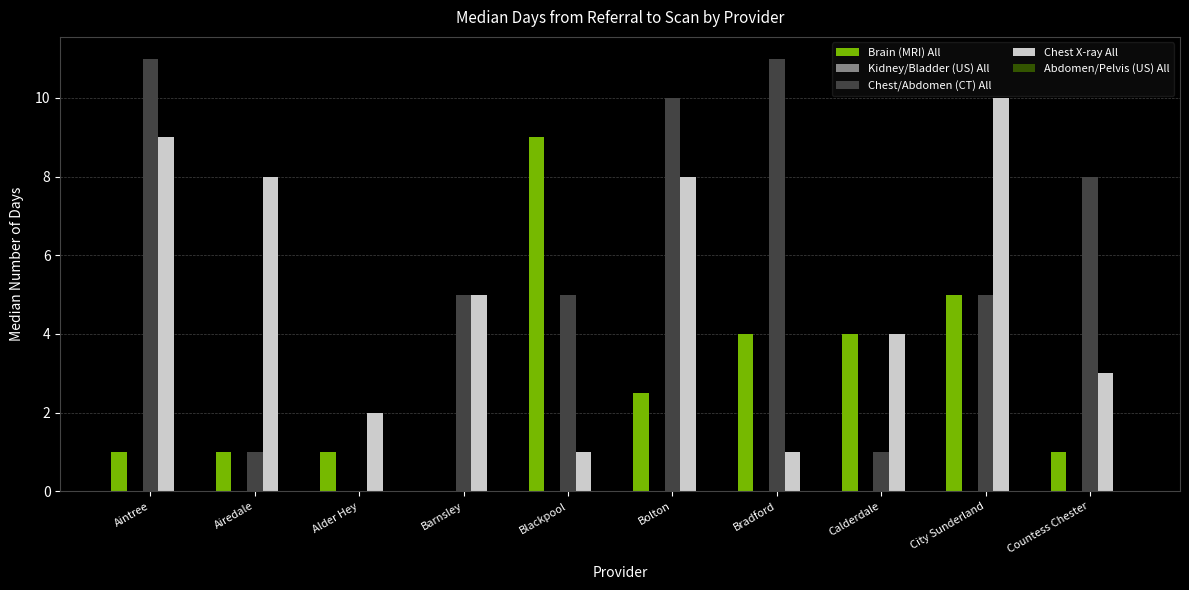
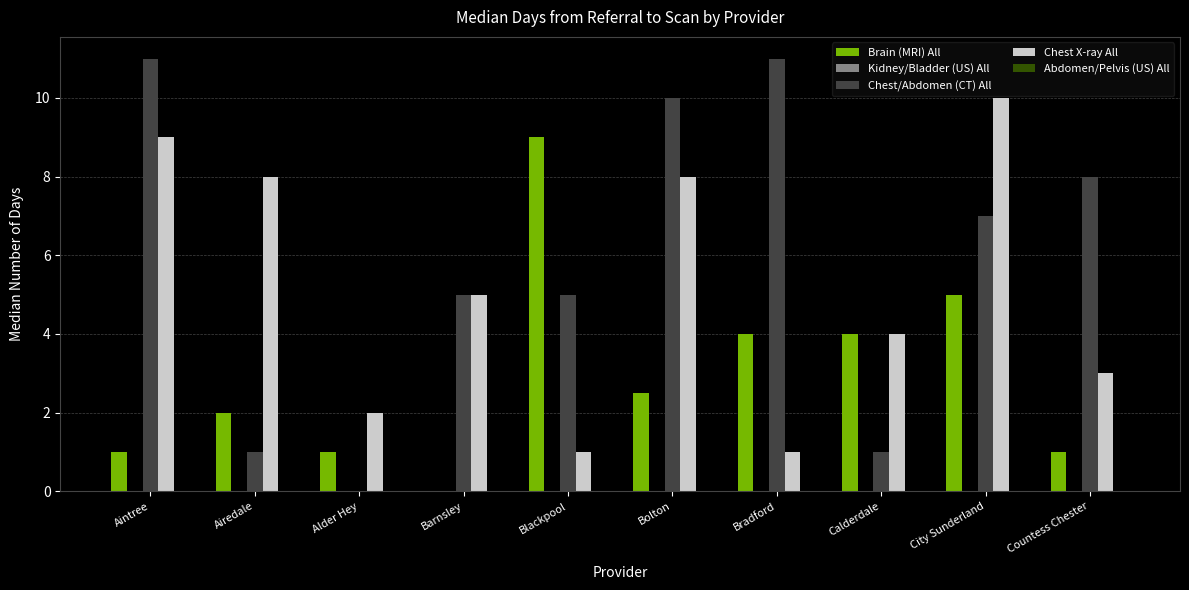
  {
    "Brain (MRI) All": {
      "Aintree": 1,
-     "Airedale": 1,
+     "Airedale": 2,
      "Alder Hey": 1,
      "Barnsley": 0,
      "Blackpool": 9,
      "Bolton": 2.5,
      "Bradford": 4,
      "Calderdale": 4,
      "City Sunderland": 5,
      "Countess Chester": 1
    },
    "Kidney/Bladder (US) All": {
      "Aintree": 0,
      "Airedale": 0,
      "Alder Hey": 0,
      "Barnsley": 0,
      "Blackpool": 0,
      "Bolton": 0,
      "Bradford": 0,
      "Calderdale": 0,
      "City Sunderland": 0,
      "Countess Chester": 0
    },
    "Chest/Abdomen (CT) All": {
      "Aintree": 11,
      "Airedale": 1,
      "Alder Hey": 0,
      "Barnsley": 5,
      "Blackpool": 5,
      "Bolton": 10,
      "Bradford": 11,
      "Calderdale": 1,
-     "City Sunderland": 5,
+     "City Sunderland": 7,
      "Countess Chester": 8
    },
    "Chest X-ray All": {
      "Aintree": 9,
      "Airedale": 8,
      "Alder Hey": 2,
      "Barnsley": 5,
      "Blackpool": 1,
      "Bolton": 8,
      "Bradford": 1,
      "Calderdale": 4,
      "City Sunderland": 10,
      "Countess Chester": 3
    },
    "Abdomen/Pelvis (US) All": {
      "Aintree": 0,
      "Airedale": 0,
      "Alder Hey": 0,
      "Barnsley": 0,
      "Blackpool": 0,
      "Bolton": 0,
      "Bradford": 0,
      "Calderdale": 0,
      "City Sunderland": 0,
      "Countess Chester": 0
    }
  }
